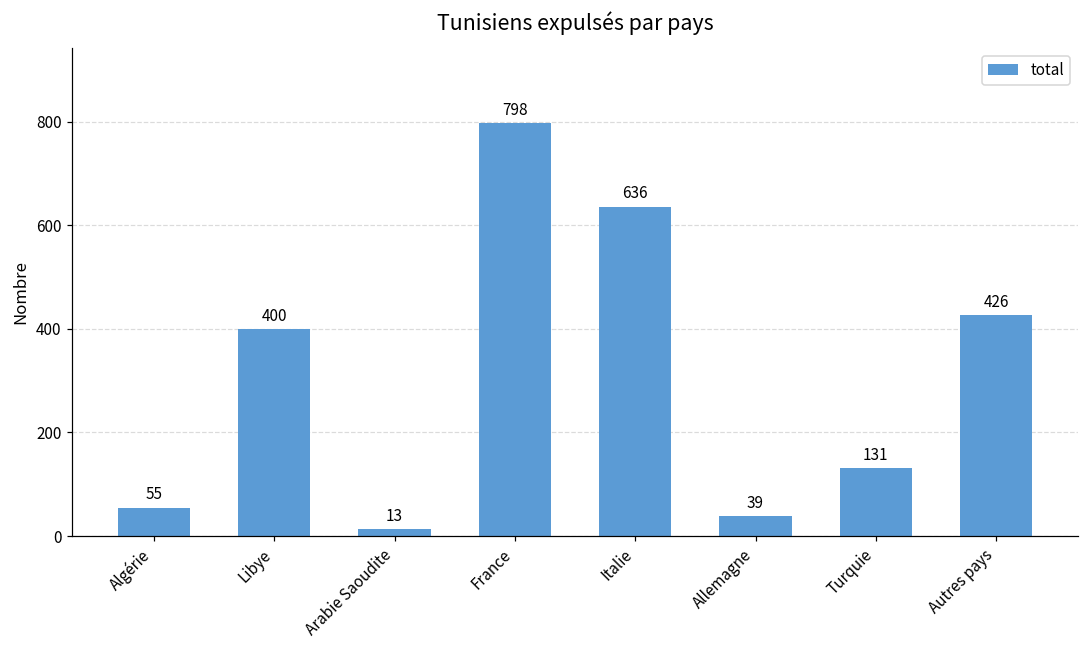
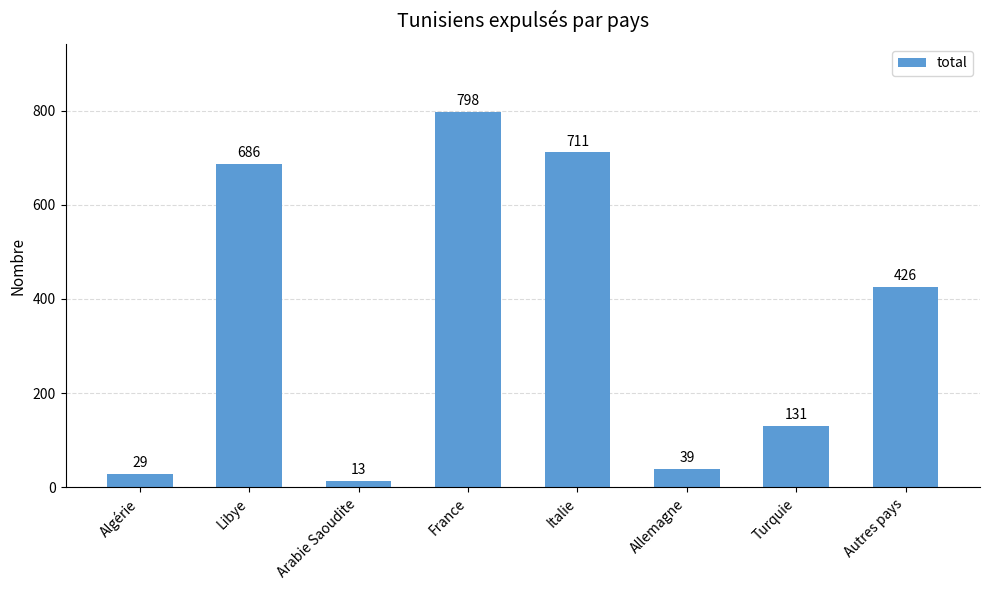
  {
-   "Algérie": 55,
-   "Libye": 400,
+   "Algérie": 29,
+   "Libye": 686,
    "Arabie Saoudite": 13,
    "France": 798,
-   "Italie": 636,
+   "Italie": 711,
    "Allemagne": 39,
    "Turquie": 131,
    "Autres pays": 426
  }
